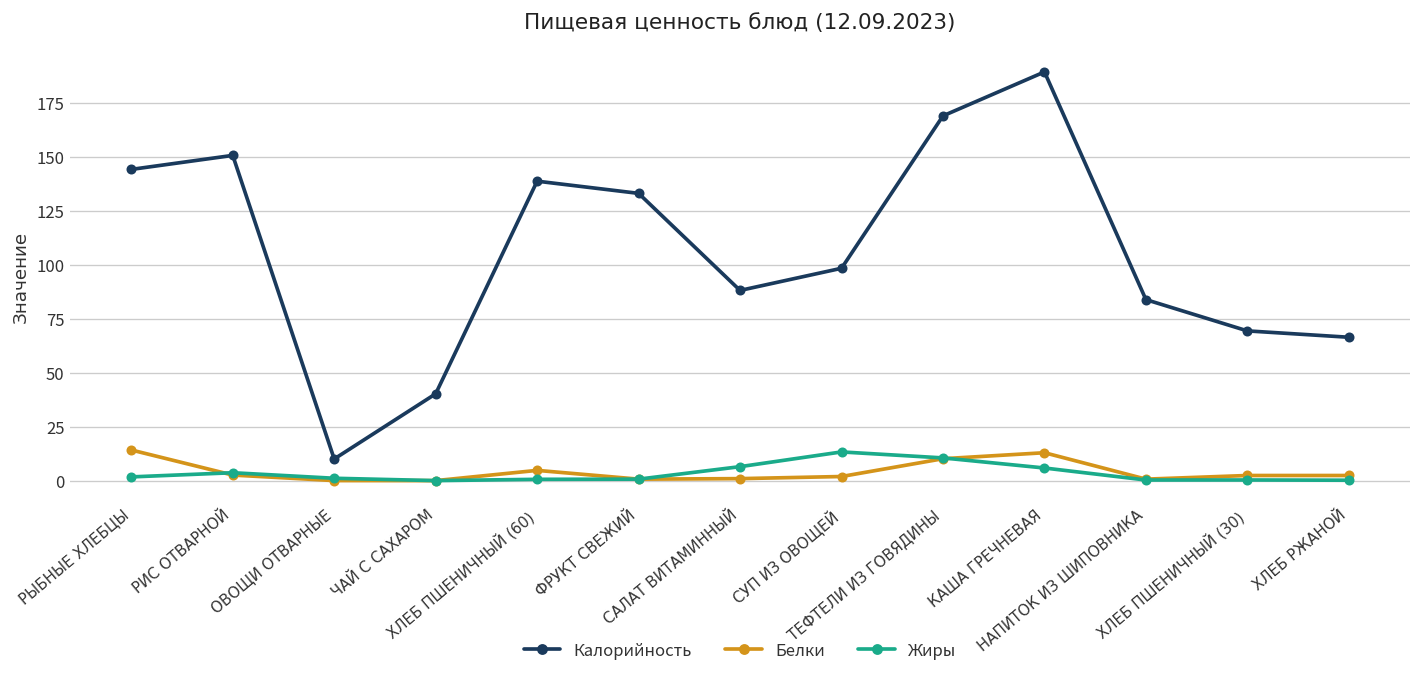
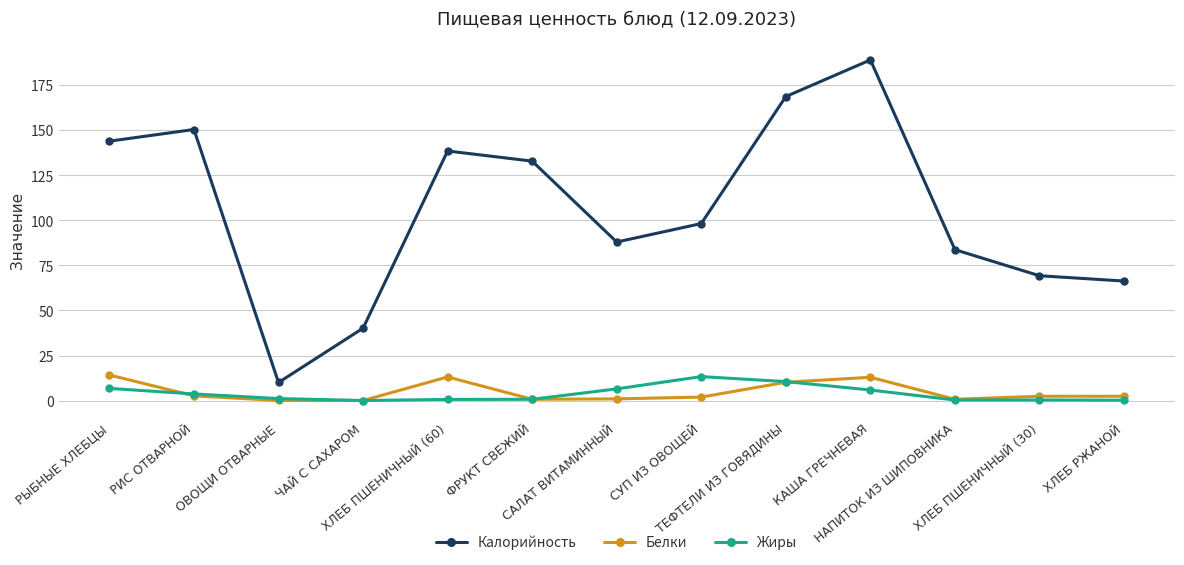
  {
    "Калорийность": {
      "РЫБНЫЕ ХЛЕБЦЫ": 144,
      "РИС ОТВАРНОЙ": 151,
      "ОВОЩИ ОТВАРНЫЕ": 10,
      "ЧАЙ С САХАРОМ": 40,
      "ХЛЕБ ПШЕНИЧНЫЙ (60)": 139,
      "ФРУКТ СВЕЖИЙ": 133,
      "САЛАТ ВИТАМИННЫЙ": 88,
      "СУП ИЗ ОВОЩЕЙ": 98,
      "ТЕФТЕЛИ ИЗ ГОВЯДИНЫ": 169,
      "КАША ГРЕЧНЕВАЯ": 189,
      "НАПИТОК ИЗ ШИПОВНИКА": 84,
      "ХЛЕБ ПШЕНИЧНЫЙ (30)": 69,
      "ХЛЕБ РЖАНОЙ": 66
    },
    "Белки": {
      "РЫБНЫЕ ХЛЕБЦЫ": 14,
-     "ХЛЕБ ПШЕНИЧНЫЙ (60)": 5,
+     "ХЛЕБ ПШЕНИЧНЫЙ (60)": 13,
      "САЛАТ ВИТАМИННЫЙ": 1,
      "СУП ИЗ ОВОЩЕЙ": 2,
      "КАША ГРЕЧНЕВАЯ": 13,
      "ХЛЕБ ПШЕНИЧНЫЙ (30)": 2,
      "ХЛЕБ РЖАНОЙ": 2
    },
    "Жиры": {
-     "РЫБНЫЕ ХЛЕБЦЫ": 2,
+     "РЫБНЫЕ ХЛЕБЦЫ": 7,
      "ХЛЕБ ПШЕНИЧНЫЙ (60)": 1,
      "САЛАТ ВИТАМИННЫЙ": 6,
      "СУП ИЗ ОВОЩЕЙ": 13,
      "КАША ГРЕЧНЕВАЯ": 6,
      "ХЛЕБ ПШЕНИЧНЫЙ (30)": 0,
      "ХЛЕБ РЖАНОЙ": 0
    }
  }
